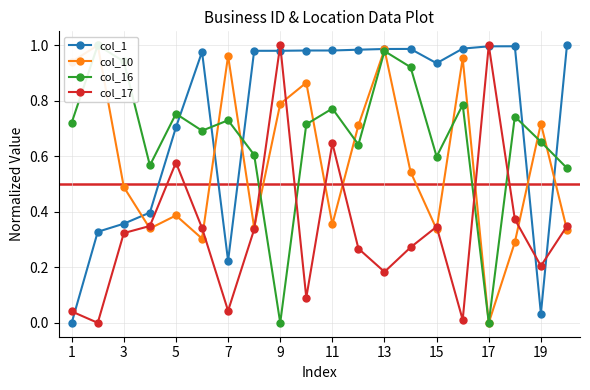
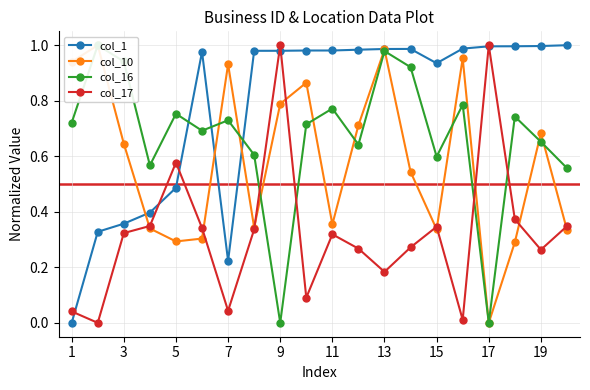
  {
    "col_1": {
      "1": 0.00,
      "3": 0.36,
-     "5": 0.70,
+     "5": 0.49,
      "7": 0.22,
      "9": 0.98,
      "11": 0.98,
      "15": 0.94,
-     "19": 0.03
+     "19": 1.00
    },
    "col_10": {
-     "3": 0.49,
-     "5": 0.39,
-     "7": 0.96,
+     "3": 0.65,
+     "5": 0.29,
+     "7": 0.93,
      "9": 0.79,
      "11": 0.35,
      "15": 0.34,
-     "19": 0.72
+     "19": 0.68
    },
    "col_16": {
      "1": 0.72,
      "5": 0.75,
      "7": 0.73,
      "9": 0.00,
      "11": 0.77,
      "15": 0.60,
      "19": 0.65
    },
    "col_17": {
      "1": 0.04,
      "3": 0.32,
      "5": 0.58,
      "7": 0.04,
      "9": 1.00,
-     "11": 0.65,
+     "11": 0.32,
      "13": 0.18,
      "15": 0.35,
-     "19": 0.20
+     "19": 0.26
    }
  }
